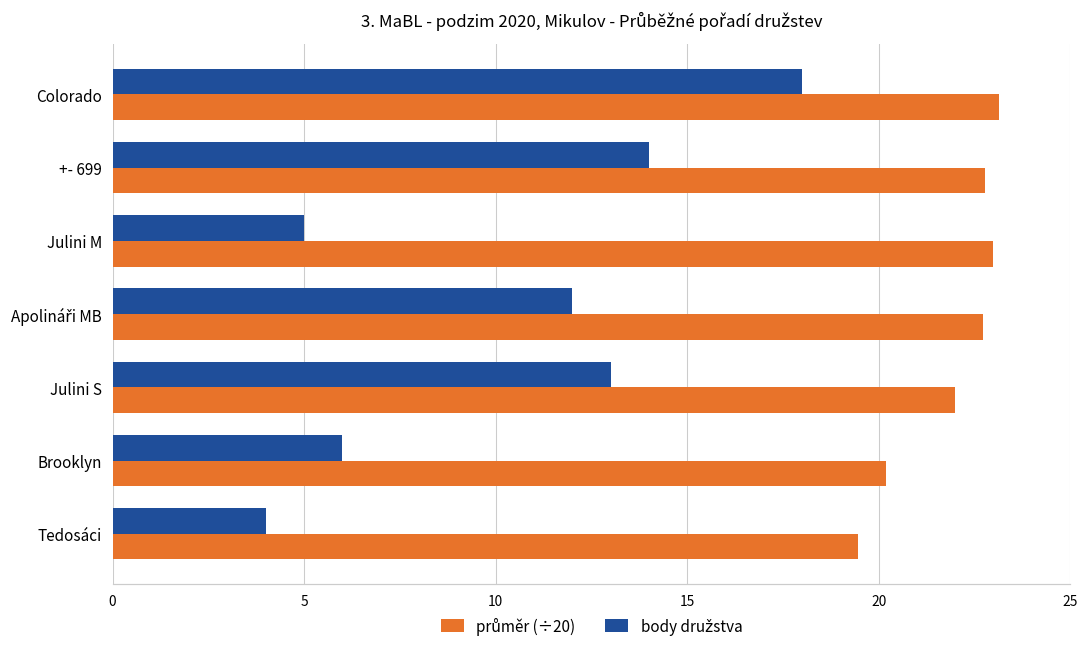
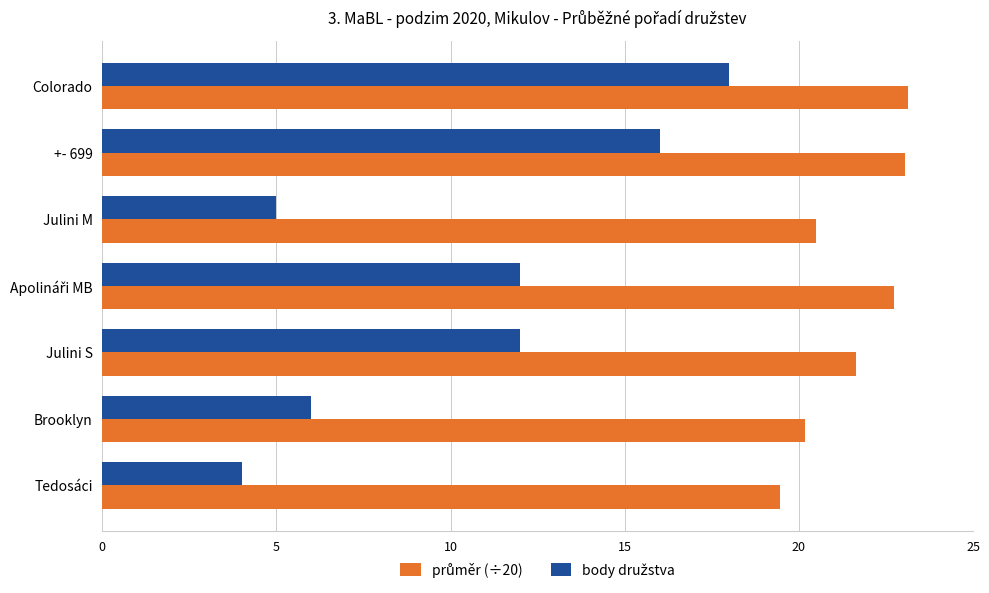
  {
    "průměr (÷20)": {
      "Colorado": 23.1,
-     "+- 699": 22.8,
-     "Julini M": 23.0,
+     "+- 699": 23.0,
+     "Julini M": 20.5,
      "Apolináři MB": 22.7,
-     "Julini S": 22.0,
+     "Julini S": 21.6,
      "Brooklyn": 20.2,
      "Tedosáci": 19.5
    },
    "body družstva": {
      "Colorado": 18,
-     "+- 699": 14,
+     "+- 699": 16,
      "Julini M": 5,
      "Apolináři MB": 12,
-     "Julini S": 13,
+     "Julini S": 12,
      "Brooklyn": 6,
      "Tedosáci": 4
    }
  }
